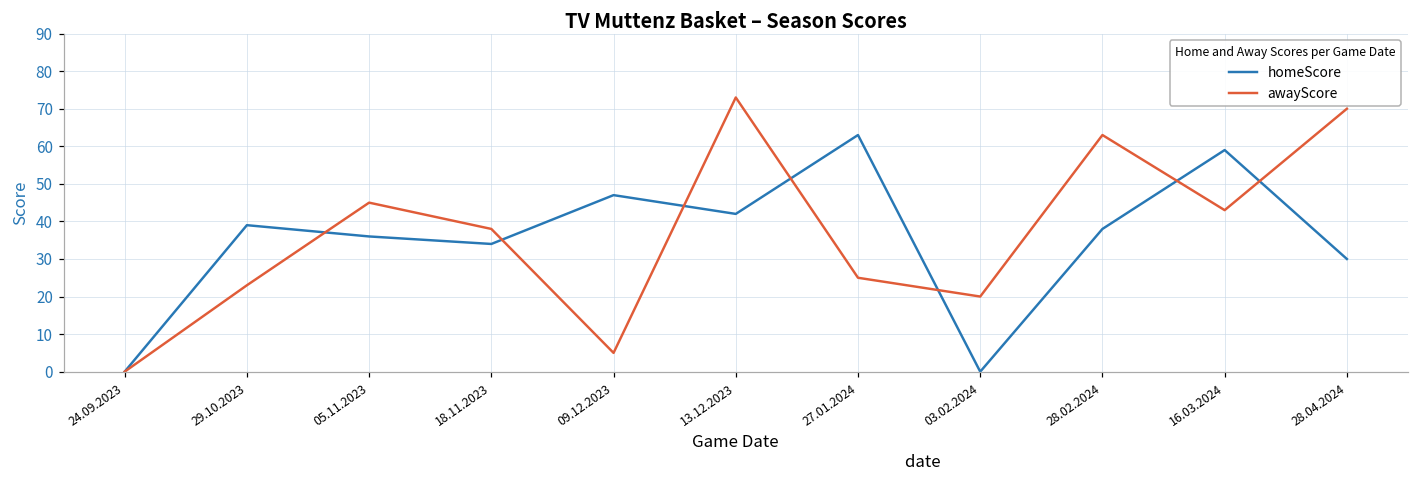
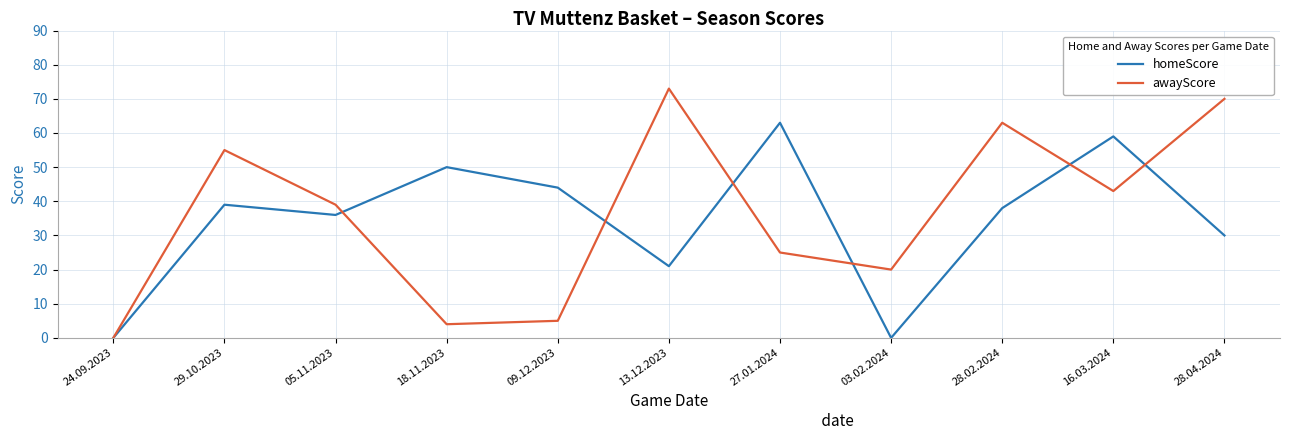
  {
    "homeScore": {
      "29.10.2023": 39,
      "05.11.2023": 36,
-     "18.11.2023": 34,
-     "09.12.2023": 47,
-     "13.12.2023": 42,
+     "18.11.2023": 50,
+     "09.12.2023": 44,
+     "13.12.2023": 21,
      "27.01.2024": 63,
      "03.02.2024": 0,
      "28.02.2024": 38,
      "16.03.2024": 59,
      "28.04.2024": 30
    },
    "awayScore": {
-     "29.10.2023": 23,
-     "05.11.2023": 45,
-     "18.11.2023": 38,
+     "29.10.2023": 55,
+     "05.11.2023": 39,
+     "18.11.2023": 4,
      "09.12.2023": 5,
      "13.12.2023": 73,
      "27.01.2024": 25,
      "03.02.2024": 20,
      "28.02.2024": 63,
      "16.03.2024": 43,
      "28.04.2024": 70
    }
  }
